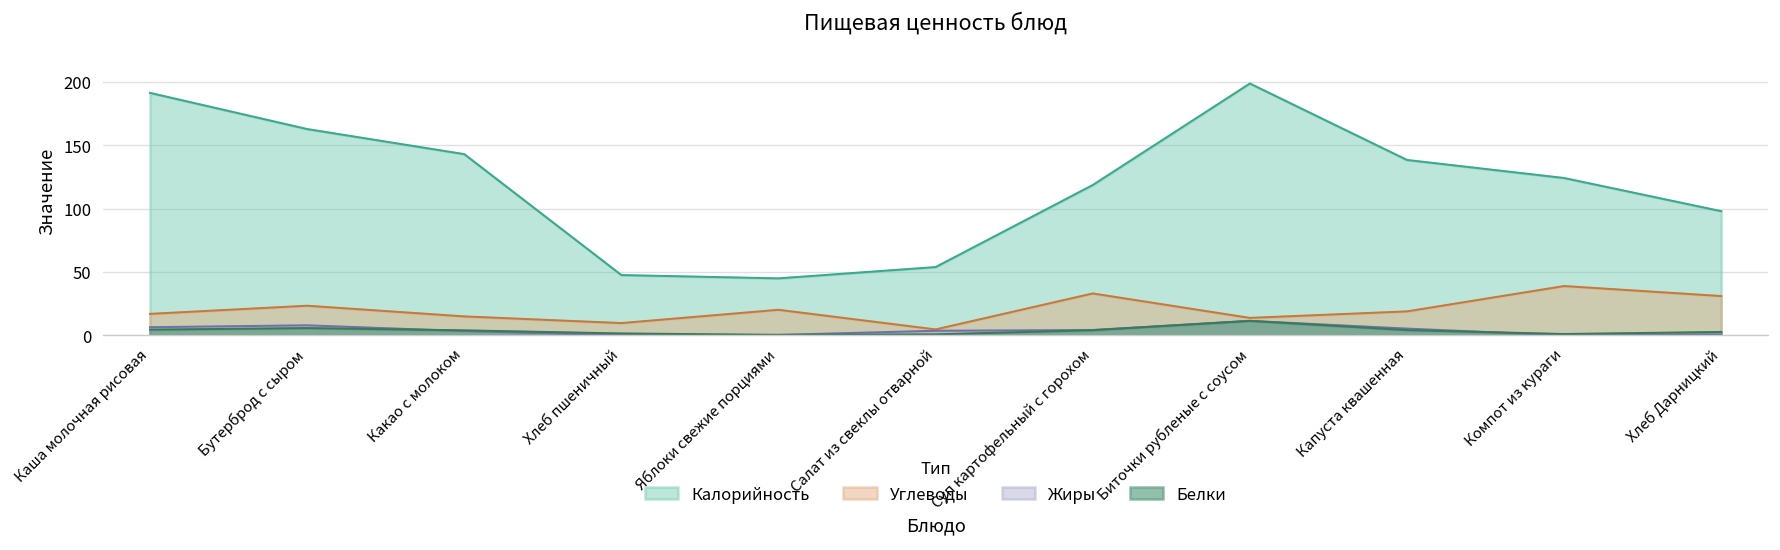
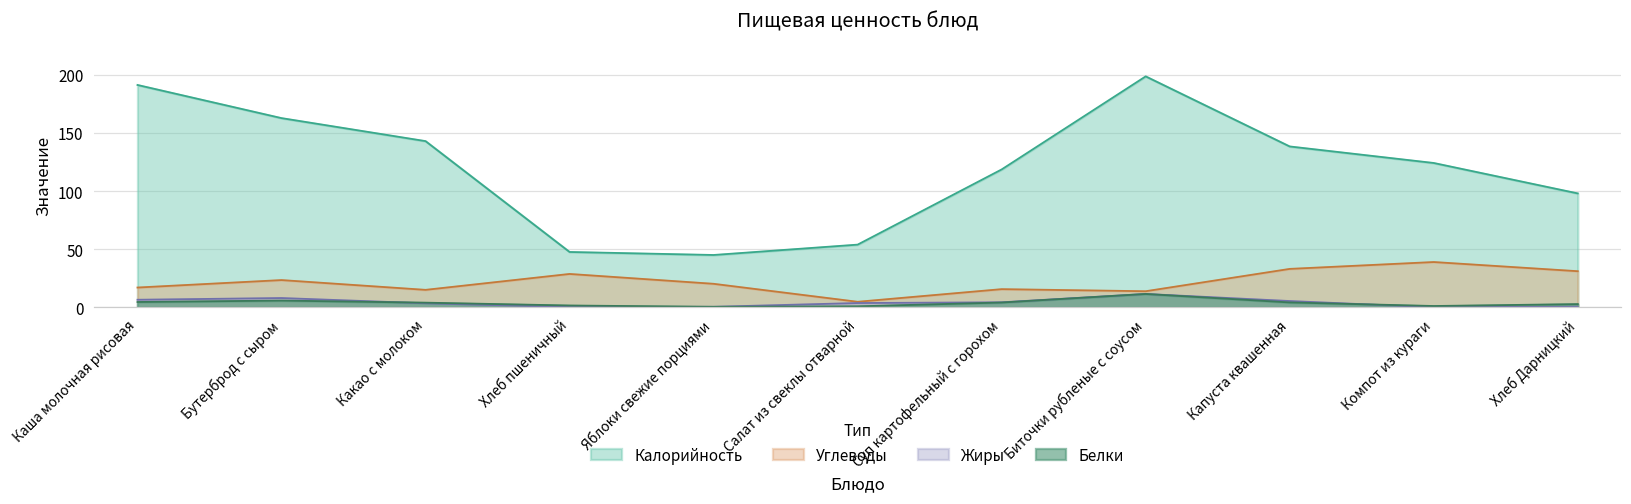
  {
    "Углеводы": {
      "Каша молочная рисовая": 17,
      "Бутерброд с сыром": 23,
      "Какао с молоком": 15,
-     "Хлеб пшеничный": 10,
+     "Хлеб пшеничный": 29,
      "Яблоки свежие порциями": 20,
-     "Суп картофельный с горохом": 33,
-     "Капуста квашенная": 19,
+     "Суп картофельный с горохом": 16,
+     "Капуста квашенная": 33,
      "Компот из кураги": 39,
      "Хлеб Дарницкий": 31
    },
    "Белки": {
      "Салат из свеклы отварной": 1
    }
  }
